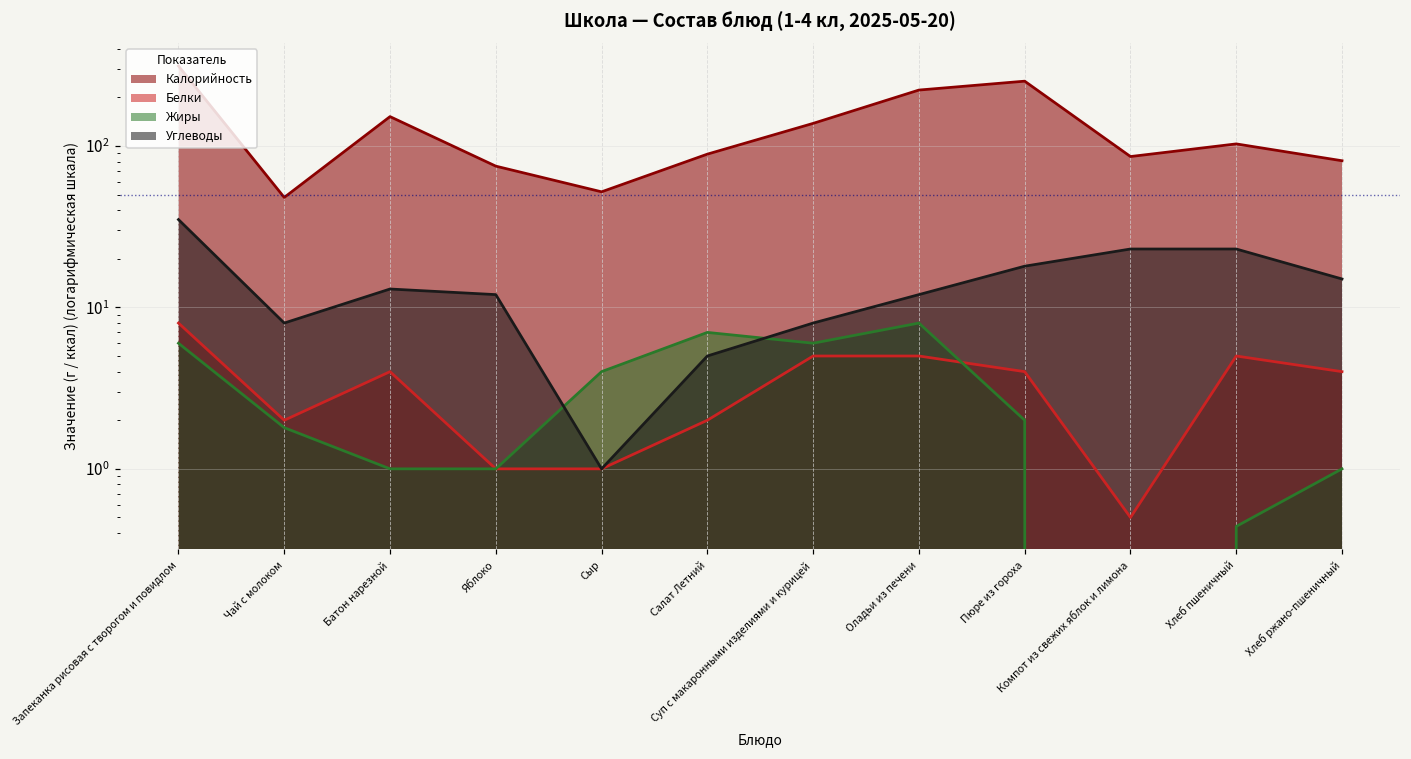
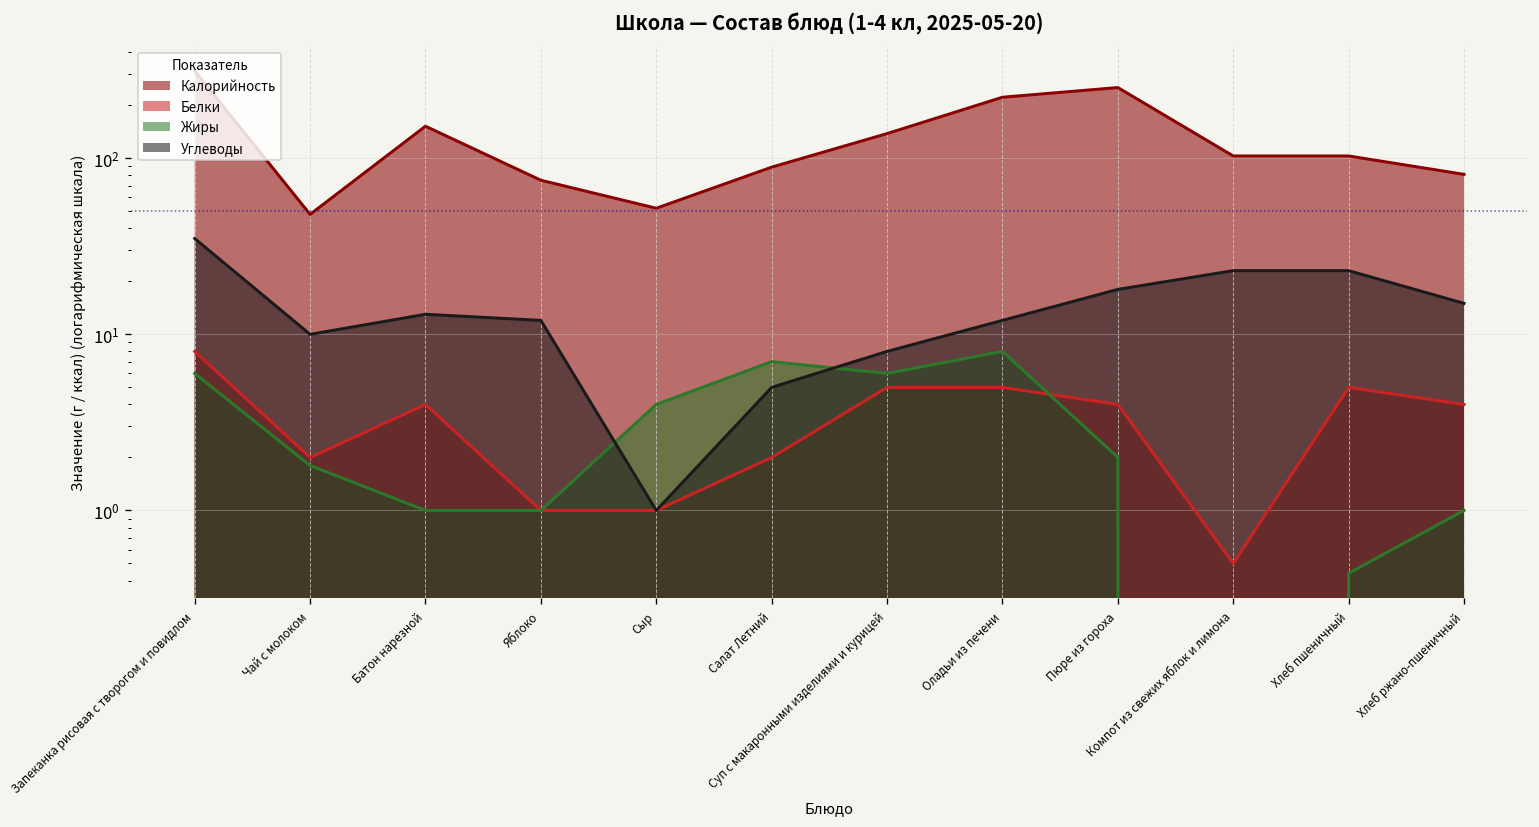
  {
    "Калорийность": {
      "Чай с молоком": 48,
      "Батон нарезной": 150,
      "Яблоко": 80,
      "Сыр": 52,
      "Салат Летний": 90,
      "Суп с макаронными изделиями и курицей": 140,
      "Оладьи из печени": 220,
      "Пюре из гороха": 250,
-     "Компот из свежих яблок и лимона": 90,
+     "Компот из свежих яблок и лимона": 100,
      "Хлеб пшеничный": 100,
      "Хлеб ржано-пшеничный": 80
    },
    "Белки": {
      "Запеканка рисовая с творогом и повидлом": 8,
      "Чай с молоком": 2,
      "Батон нарезной": 4,
      "Салат Летний": 2,
      "Суп с макаронными изделиями и курицей": 5,
      "Оладьи из печени": 5,
      "Пюре из гороха": 4,
      "Компот из свежих яблок и лимона": 0.50,
      "Хлеб пшеничный": 5,
      "Хлеб ржано-пшеничный": 4
    },
    "Жиры": {
      "Запеканка рисовая с творогом и повидлом": 6,
      "Чай с молоком": 1.8,
      "Батон нарезной": 1,
      "Сыр": 4,
      "Салат Летний": 7,
      "Суп с макаронными изделиями и курицей": 6,
      "Оладьи из печени": 8,
      "Пюре из гороха": 2,
      "Хлеб пшеничный": 0.44,
      "Хлеб ржано-пшеничный": 1
    },
    "Углеводы": {
      "Запеканка рисовая с творогом и повидлом": 35,
-     "Чай с молоком": 8,
+     "Чай с молоком": 10,
      "Батон нарезной": 13,
      "Яблоко": 12,
      "Салат Летний": 5,
      "Суп с макаронными изделиями и курицей": 8,
      "Оладьи из печени": 12,
      "Пюре из гороха": 18,
      "Компот из свежих яблок и лимона": 23,
      "Хлеб пшеничный": 23,
      "Хлеб ржано-пшеничный": 15
    }
  }
